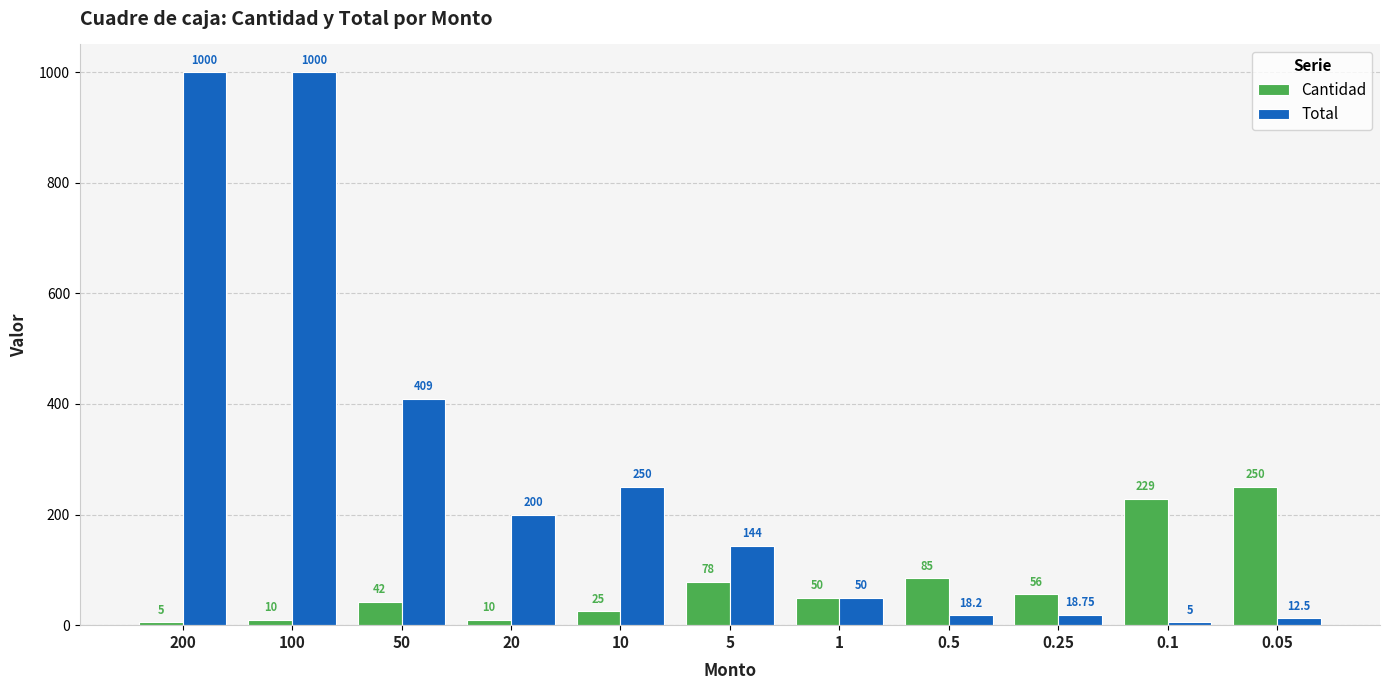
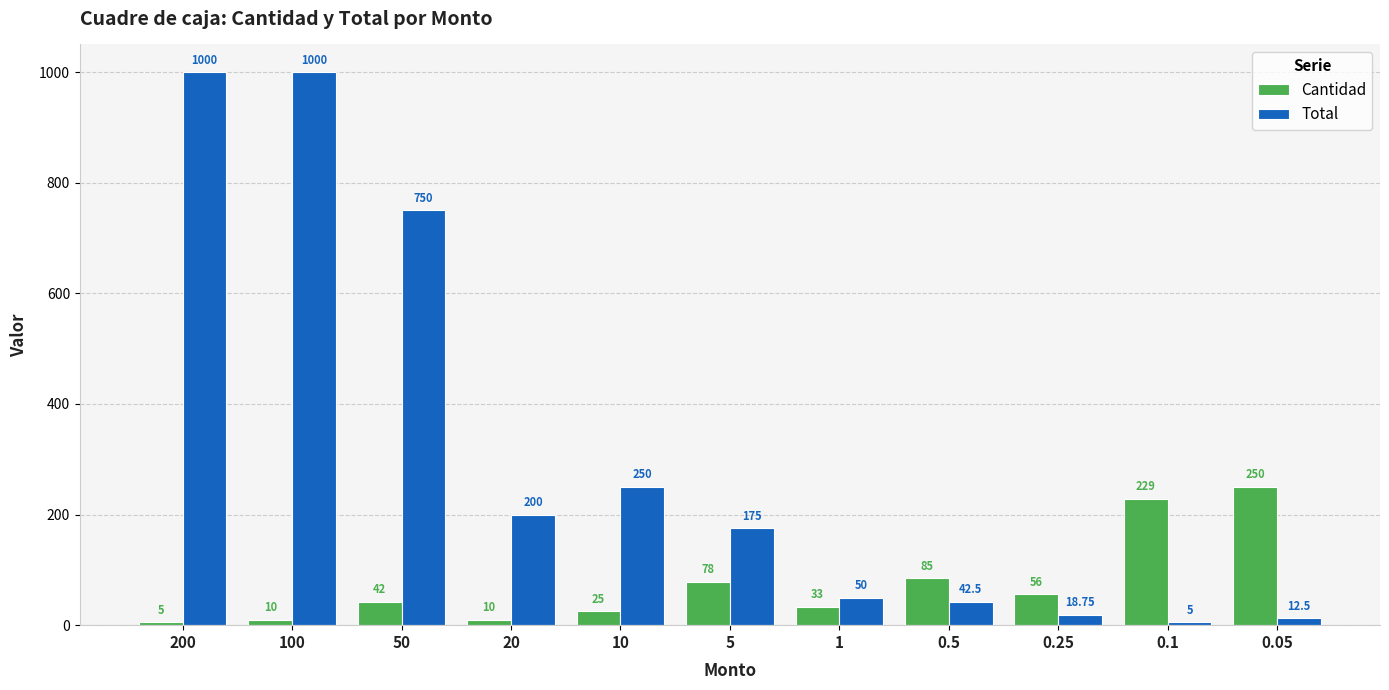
  {
    "Cantidad": {
      "200": 5,
      "100": 10,
      "50": 42,
      "20": 10,
      "10": 25,
      "5": 78,
-     "1": 50,
+     "1": 33,
      "0.5": 85,
      "0.25": 56,
      "0.1": 229,
      "0.05": 250
    },
    "Total": {
      "200": 1000,
      "100": 1000,
-     "50": 409,
+     "50": 750,
      "20": 200,
      "10": 250,
-     "5": 144,
+     "5": 175,
      "1": 50,
-     "0.5": 18.2,
+     "0.5": 42.5,
      "0.25": 18.75,
      "0.1": 5,
      "0.05": 12.5
    }
  }
